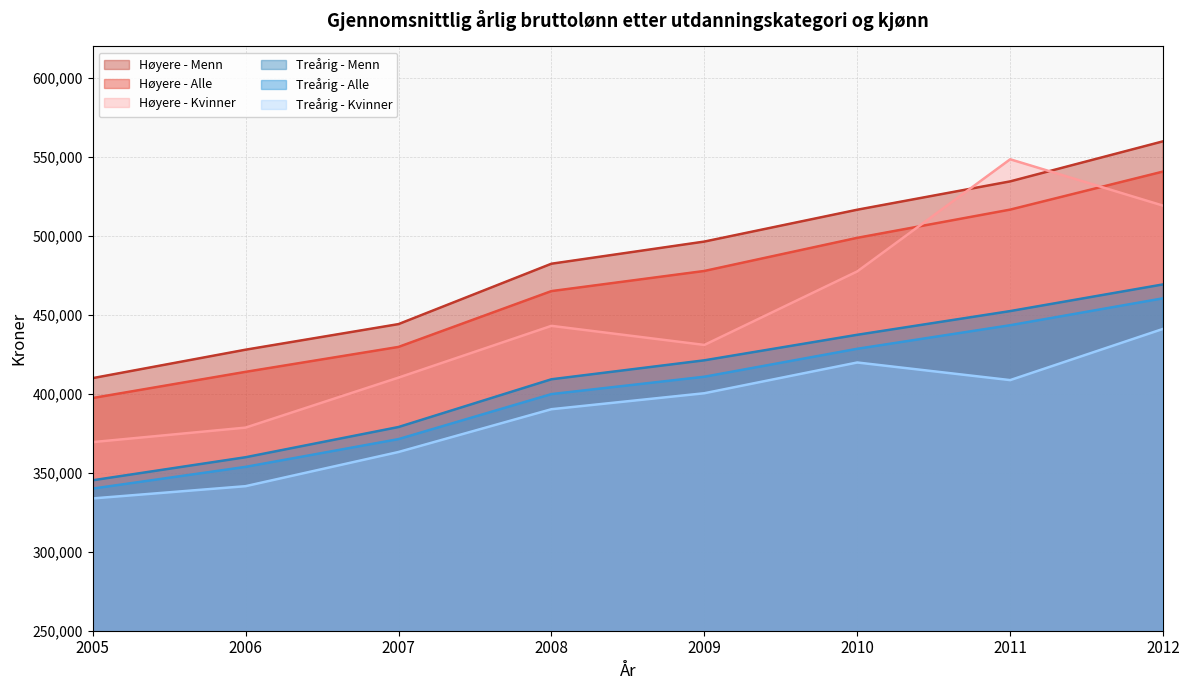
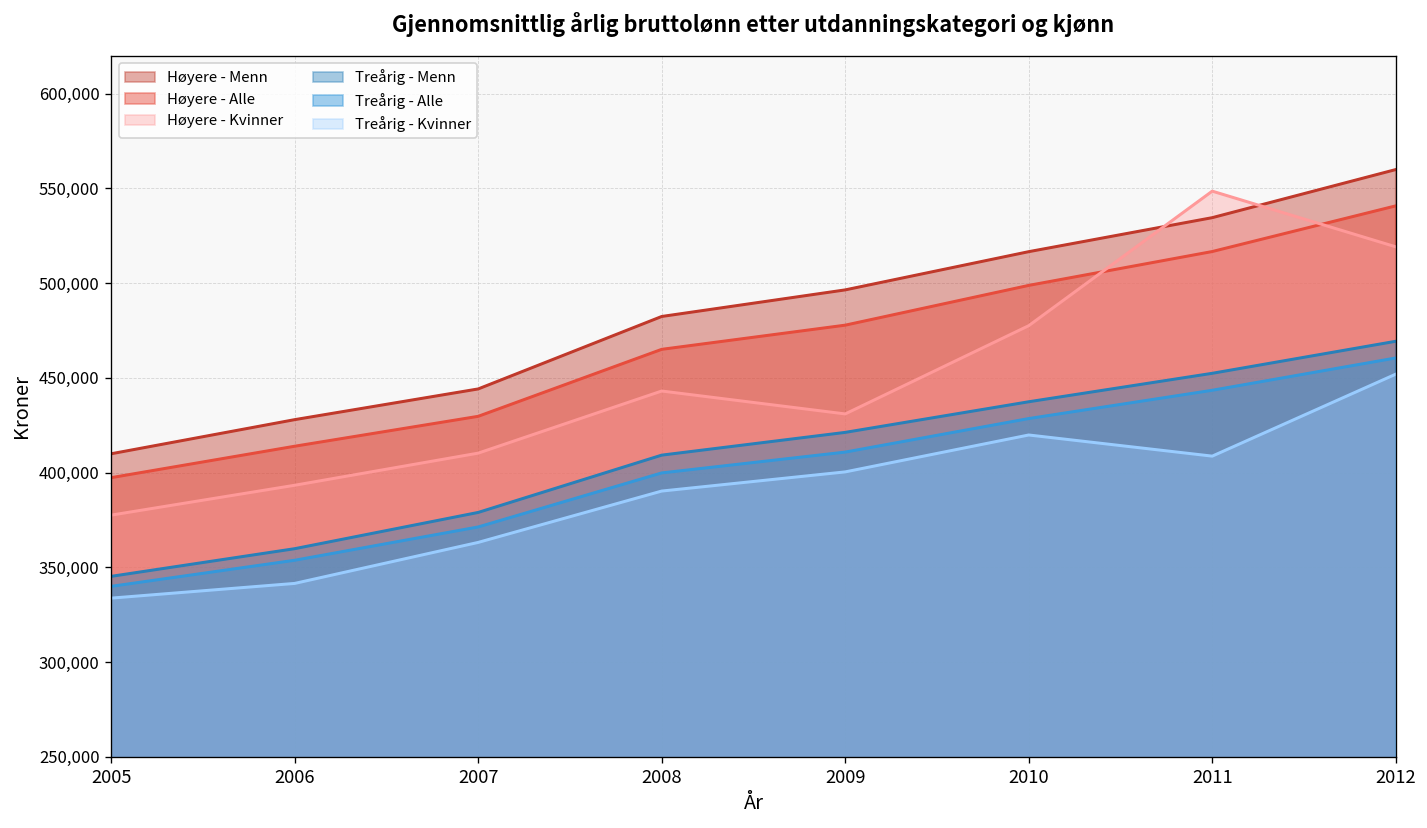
  {
    "Høyere - Kvinner": {
-     "2005": "369,000",
-     "2006": "379,000",
+     "2005": "378,000",
+     "2006": "393,000",
      "2007": "410,000",
      "2008": "443,000",
      "2009": "431,000",
      "2010": "478,000",
      "2011": "549,000",
      "2012": "519,000"
    },
    "Treårig - Kvinner": {
      "2005": "334,000",
      "2006": "342,000",
      "2007": "363,000",
      "2008": "390,000",
      "2009": "400,000",
      "2010": "420,000",
      "2011": "409,000",
-     "2012": "441,000"
+     "2012": "452,000"
    }
  }
